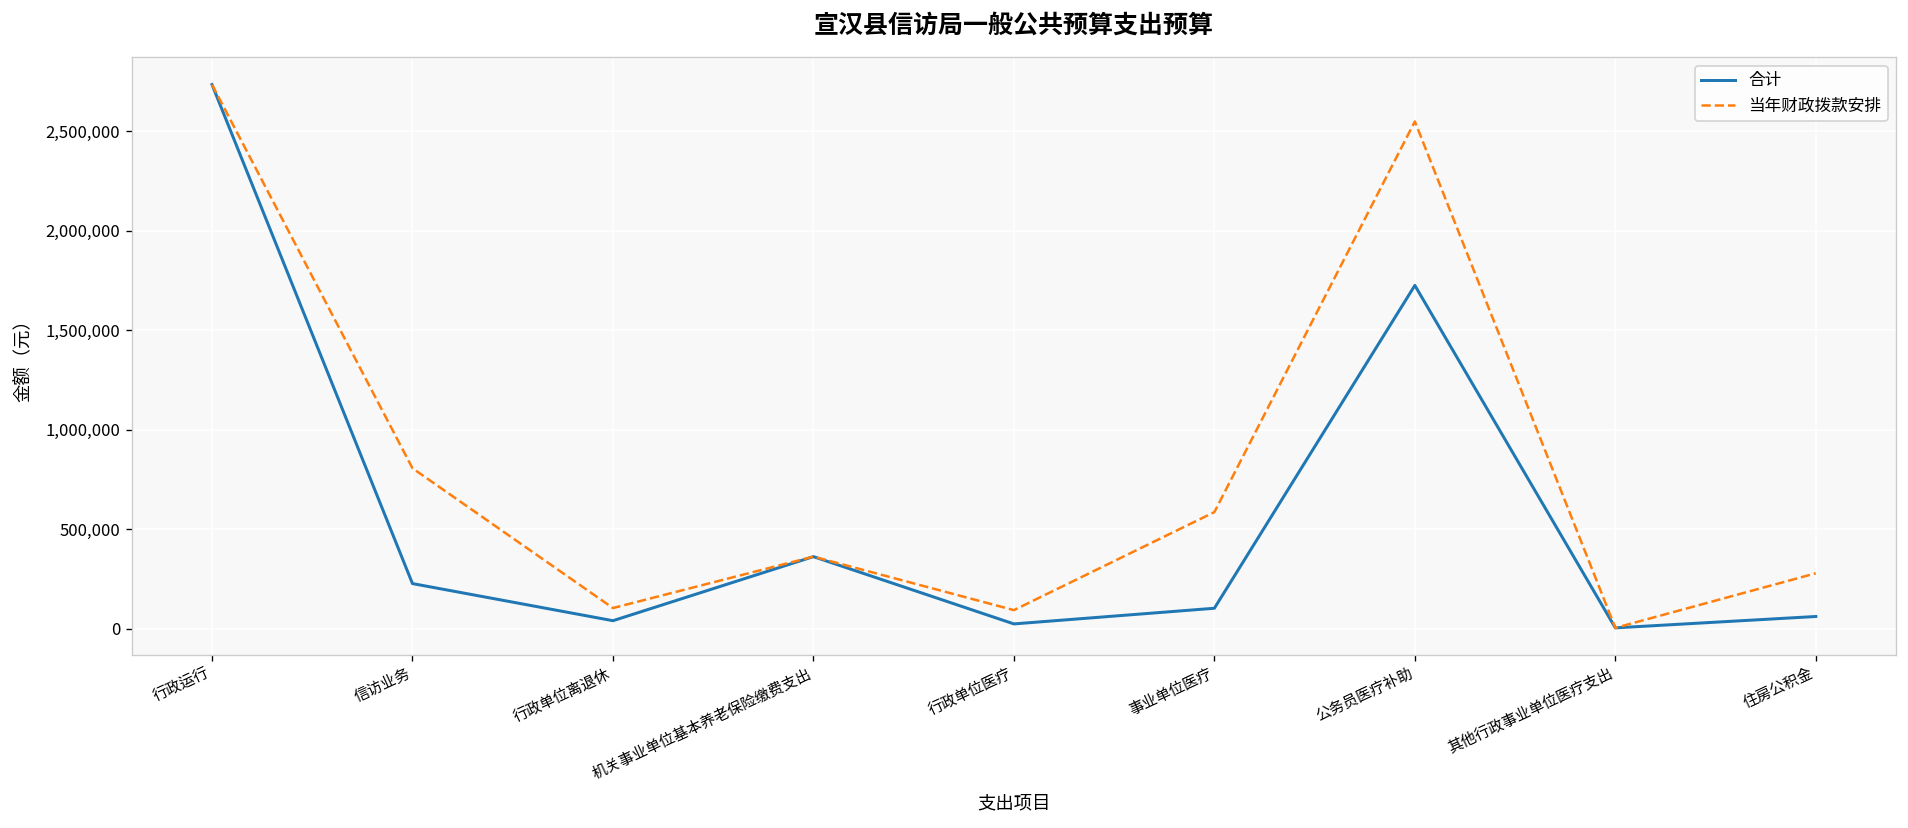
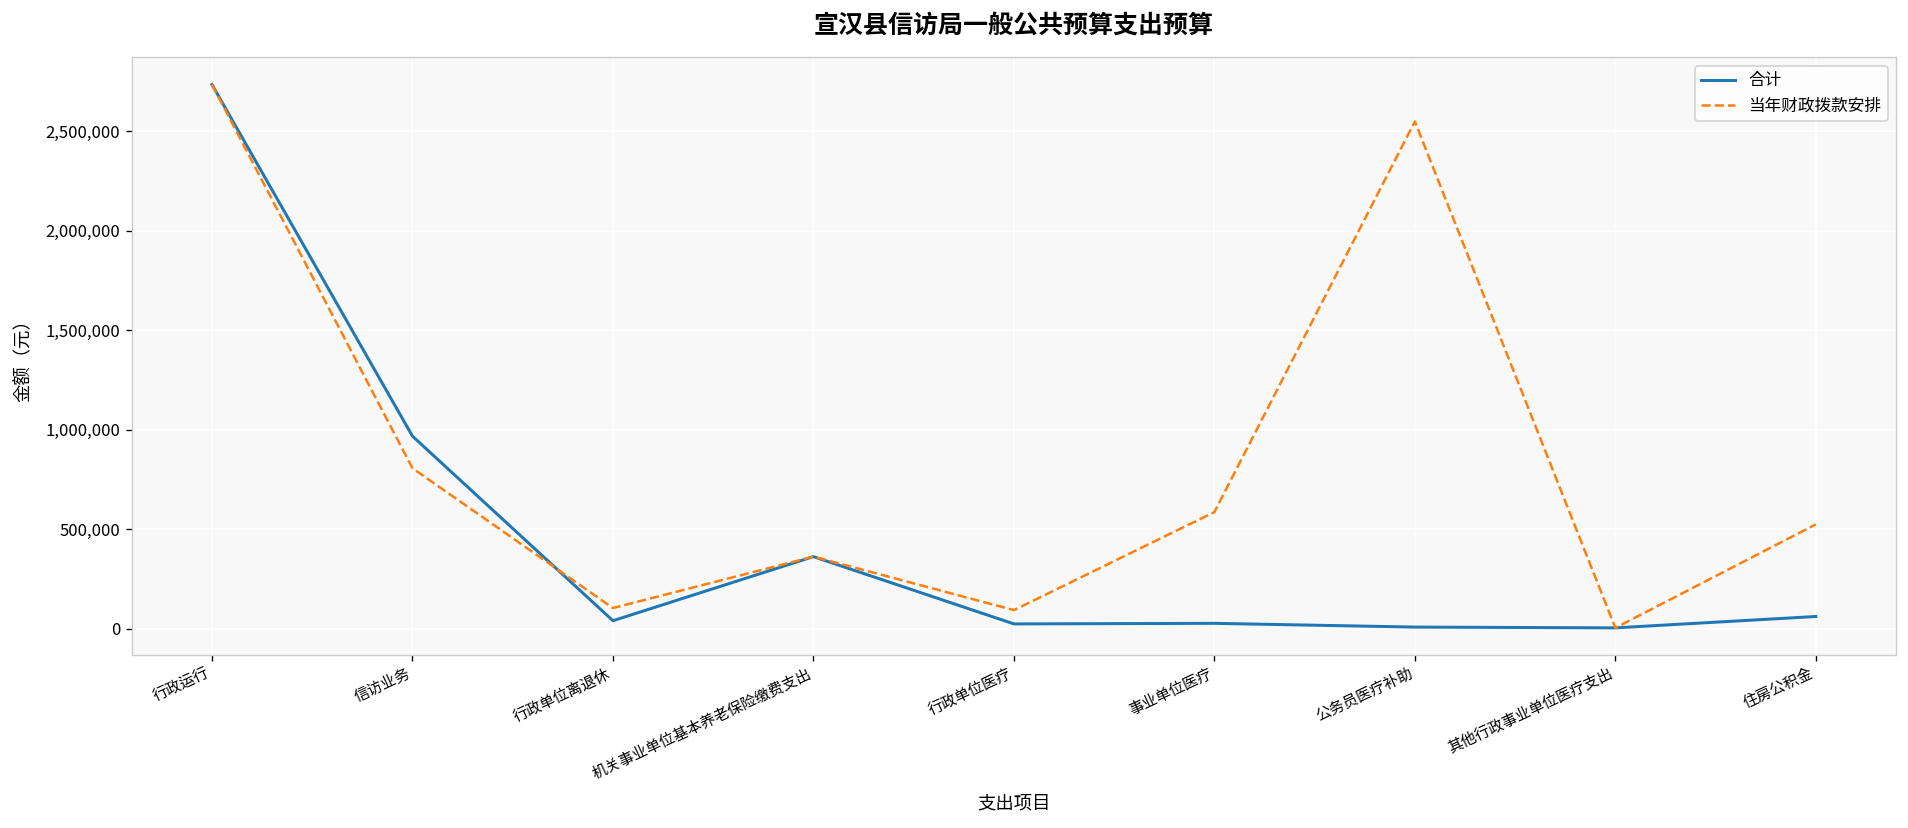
  {
    "合计": {
-     "信访业务": "230,000",
+     "信访业务": "970,000",
      "行政单位离退休": "40,000",
      "行政单位医疗": "30,000",
-     "事业单位医疗": "100,000",
-     "公务员医疗补助": "1,720,000",
+     "事业单位医疗": "30,000",
+     "公务员医疗补助": "10,000",
      "住房公积金": "60,000"
    },
    "当年财政拨款安排": {
      "信访业务": "810,000",
      "行政单位离退休": "110,000",
      "行政单位医疗": "90,000",
      "事业单位医疗": "590,000",
      "公务员医疗补助": "2,550,000",
-     "住房公积金": "280,000"
+     "住房公积金": "530,000"
    }
  }
